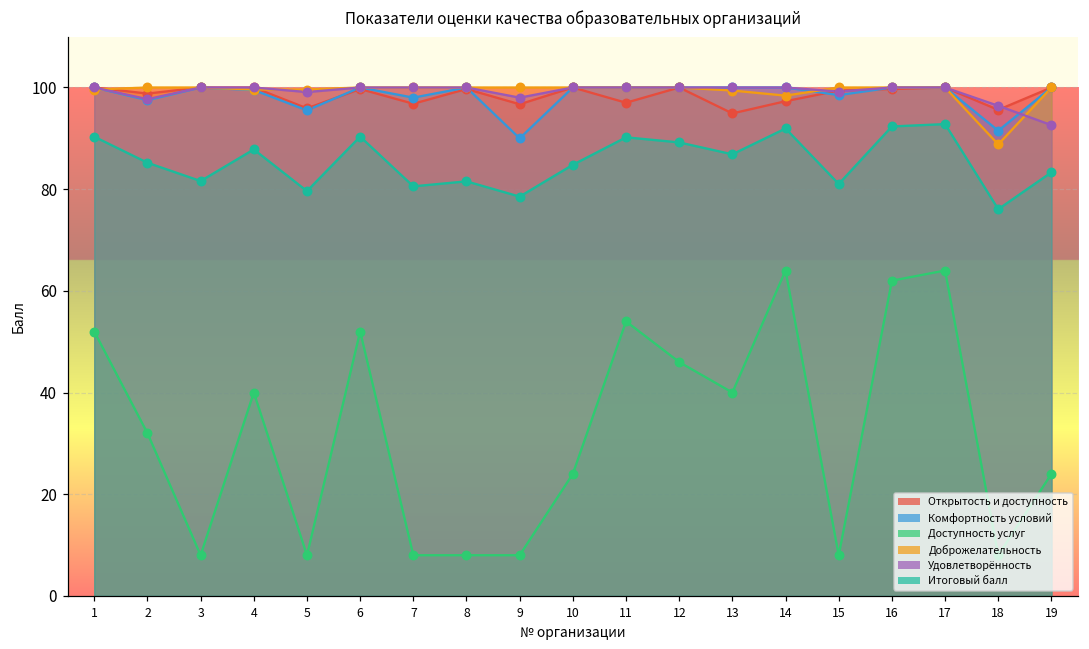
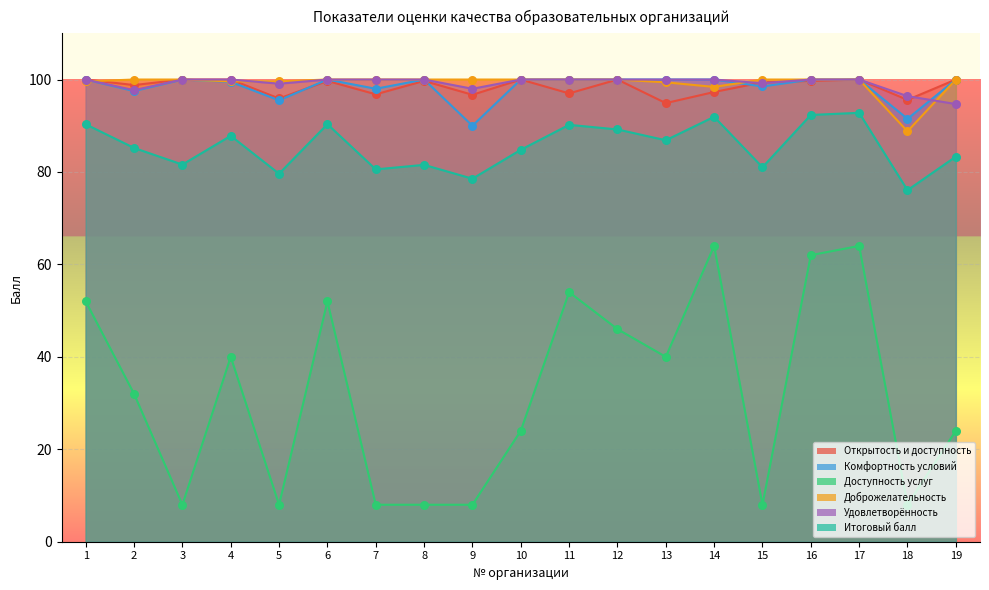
  {
    "Удовлетворённость": {
      "9": 98,
      "18": 96,
-     "19": 93
+     "19": 95
    }
  }
